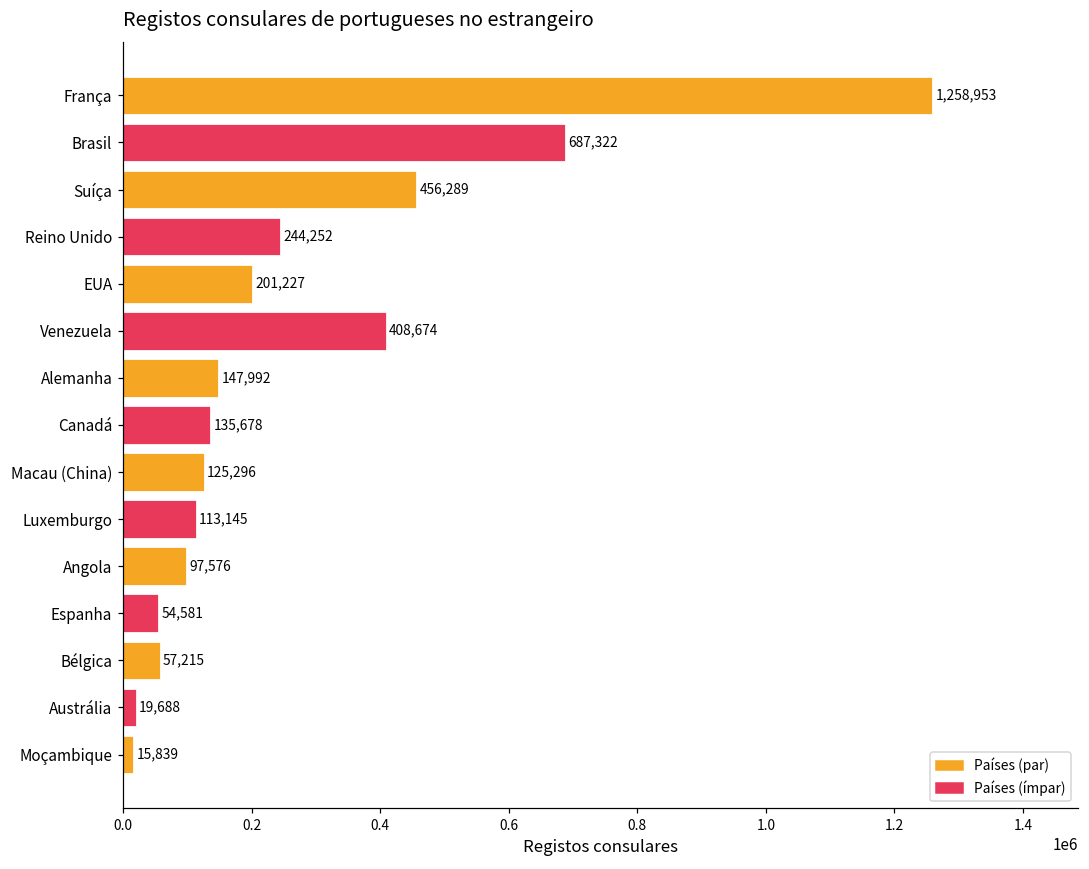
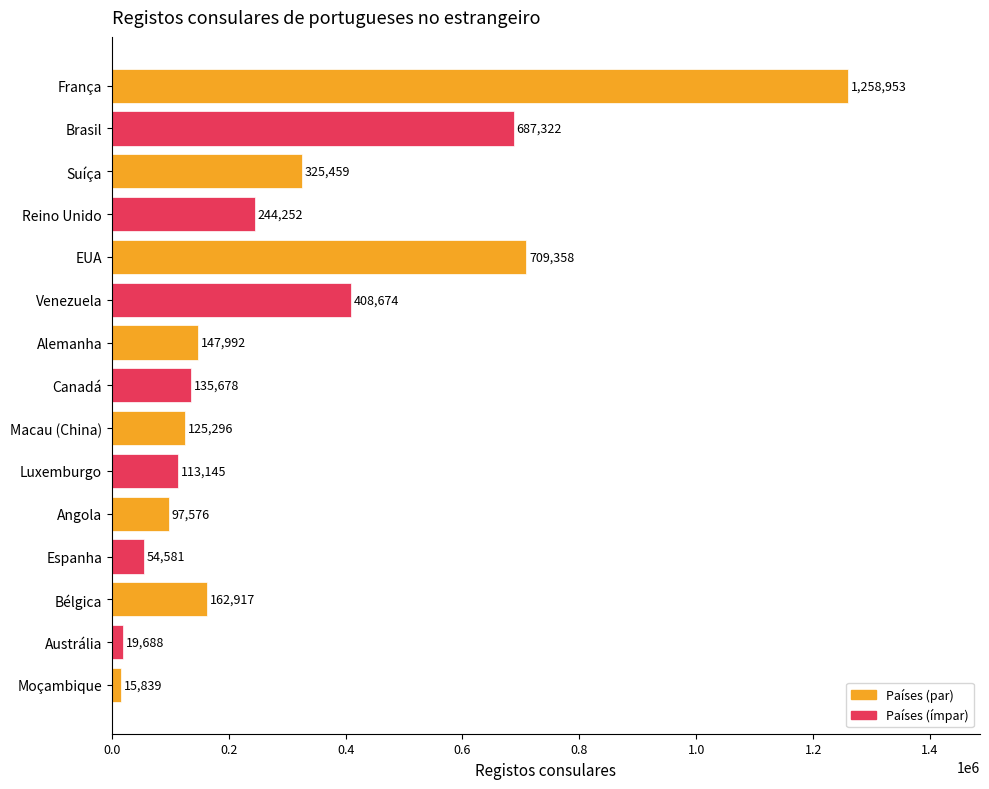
  {
    "França": "1,258,953",
    "Brasil": "687,322",
-   "Suíça": "456,289",
+   "Suíça": "325,459",
    "Reino Unido": "244,252",
-   "EUA": "201,227",
+   "EUA": "709,358",
    "Venezuela": "408,674",
    "Alemanha": "147,992",
    "Canadá": "135,678",
    "Macau (China)": "125,296",
    "Luxemburgo": "113,145",
    "Angola": "97,576",
    "Espanha": "54,581",
-   "Bélgica": "57,215",
+   "Bélgica": "162,917",
    "Austrália": "19,688",
    "Moçambique": "15,839"
  }
